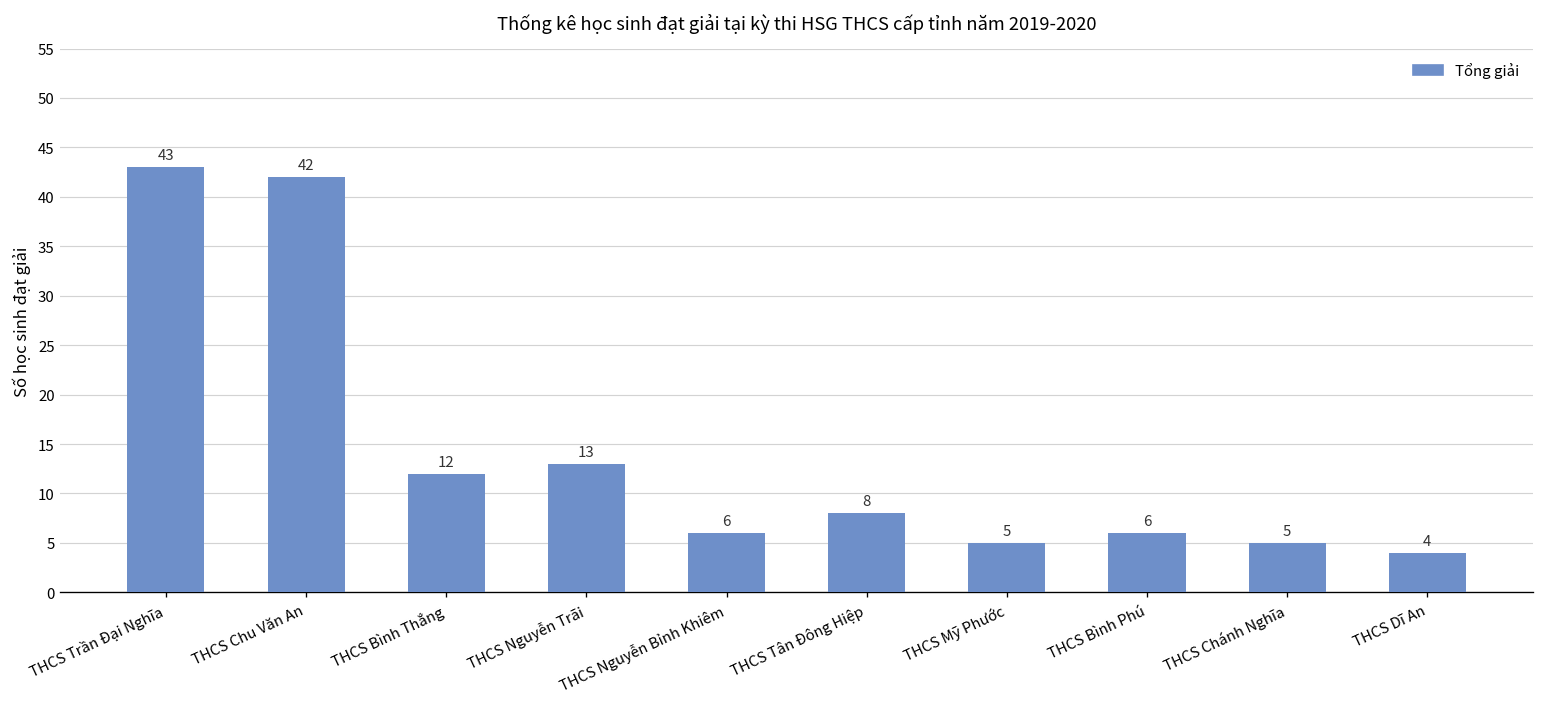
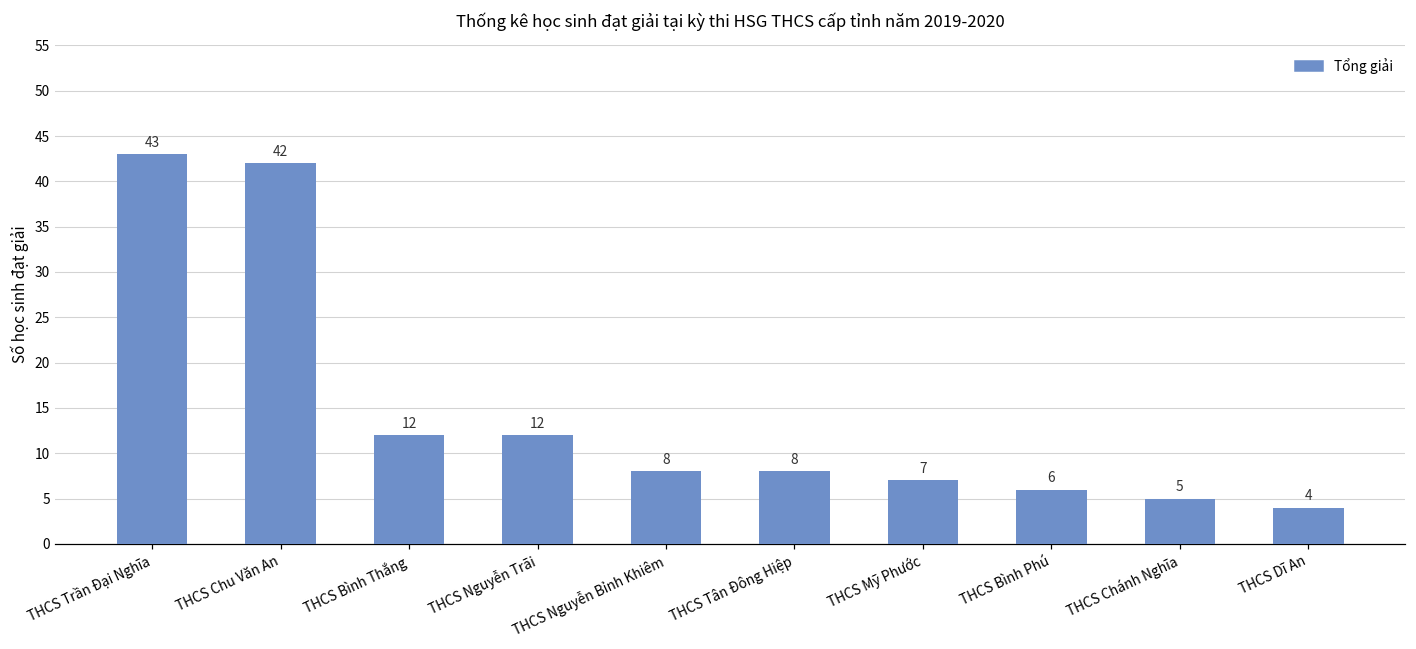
  {
    "THCS Trần Đại Nghĩa": 43,
    "THCS Chu Văn An": 42,
    "THCS Bình Thắng": 12,
-   "THCS Nguyễn Trãi": 13,
-   "THCS Nguyễn Bỉnh Khiêm": 6,
+   "THCS Nguyễn Trãi": 12,
+   "THCS Nguyễn Bỉnh Khiêm": 8,
    "THCS Tân Đông Hiệp": 8,
-   "THCS Mỹ Phước": 5,
+   "THCS Mỹ Phước": 7,
    "THCS Bình Phú": 6,
    "THCS Chánh Nghĩa": 5,
    "THCS Dĩ An": 4
  }
